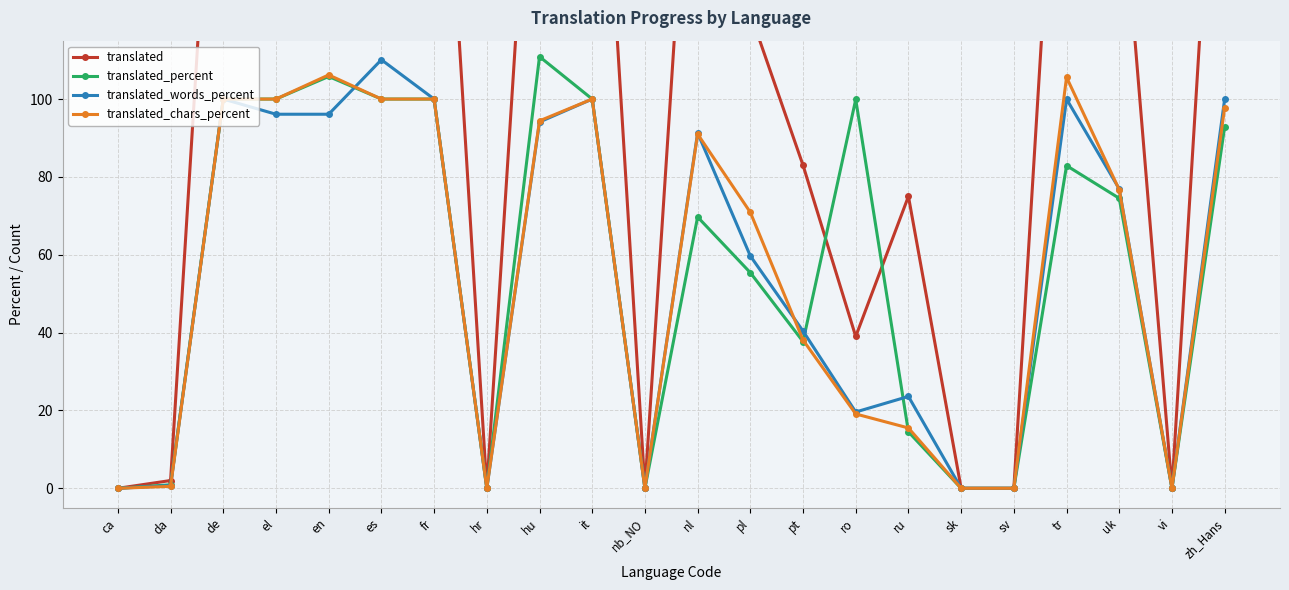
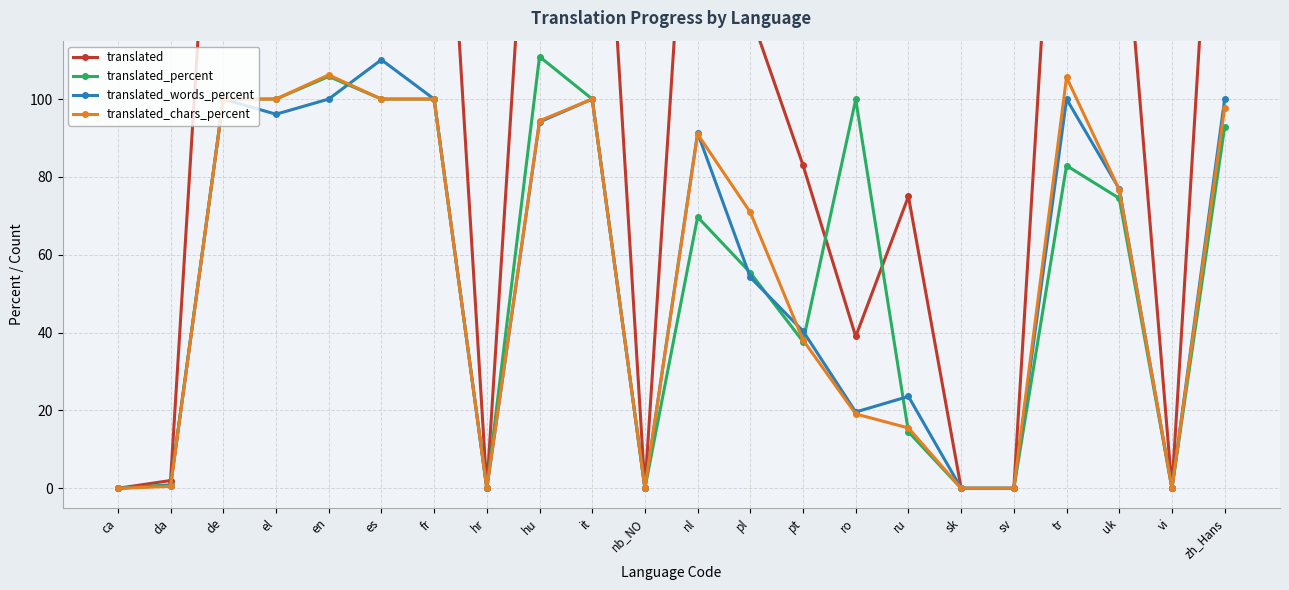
  {
    "translated": {
      "da": 2,
      "pt": 83,
      "ro": 39,
      "ru": 75
    },
    "translated_percent": {
      "hu": 111,
      "nl": 70,
      "pl": 55,
      "ro": 100,
      "ru": 15,
      "tr": 83,
      "uk": 75,
      "zh_Hans": 93
    },
    "translated_words_percent": {
      "el": 96,
-     "en": 96,
+     "en": 100,
      "es": 110,
-     "pl": 60,
+     "pl": 54,
      "pt": 40,
      "ru": 24,
      "tr": 100,
      "zh_Hans": 100
    },
    "translated_chars_percent": {
      "pl": 71,
      "ru": 16,
      "tr": 106,
      "zh_Hans": 98
    }
  }
